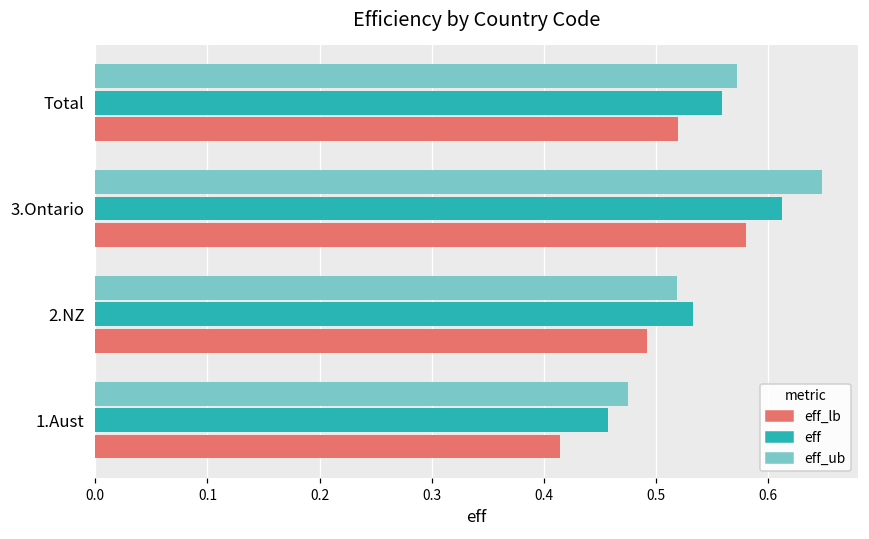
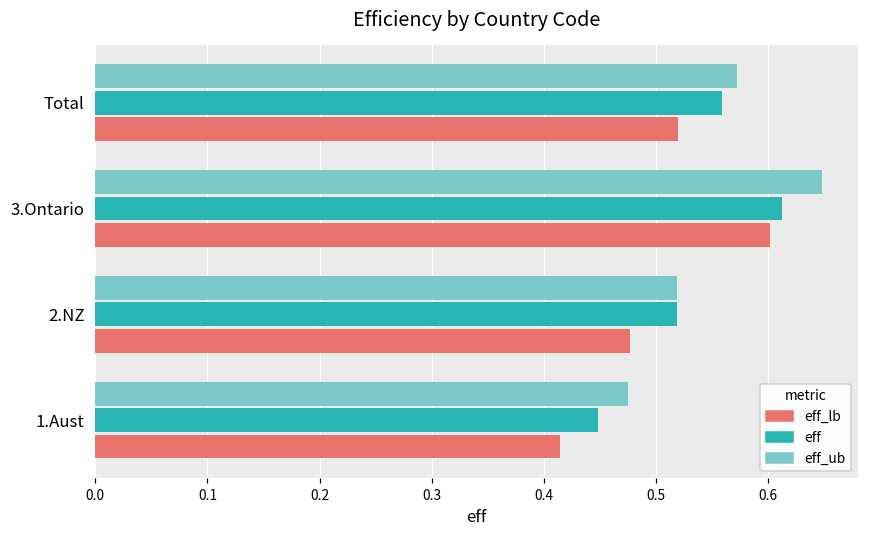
  {
    "eff_lb": {
      "Total": 0.520,
-     "3.Ontario": 0.581,
-     "2.NZ": 0.492,
+     "3.Ontario": 0.602,
+     "2.NZ": 0.477,
      "1.Aust": 0.415
    },
    "eff": {
      "Total": 0.559,
      "3.Ontario": 0.613,
-     "2.NZ": 0.533,
-     "1.Aust": 0.458
+     "2.NZ": 0.519,
+     "1.Aust": 0.449
    },
    "eff_ub": {
      "Total": 0.572,
      "3.Ontario": 0.648,
      "2.NZ": 0.519,
      "1.Aust": 0.475
    }
  }
